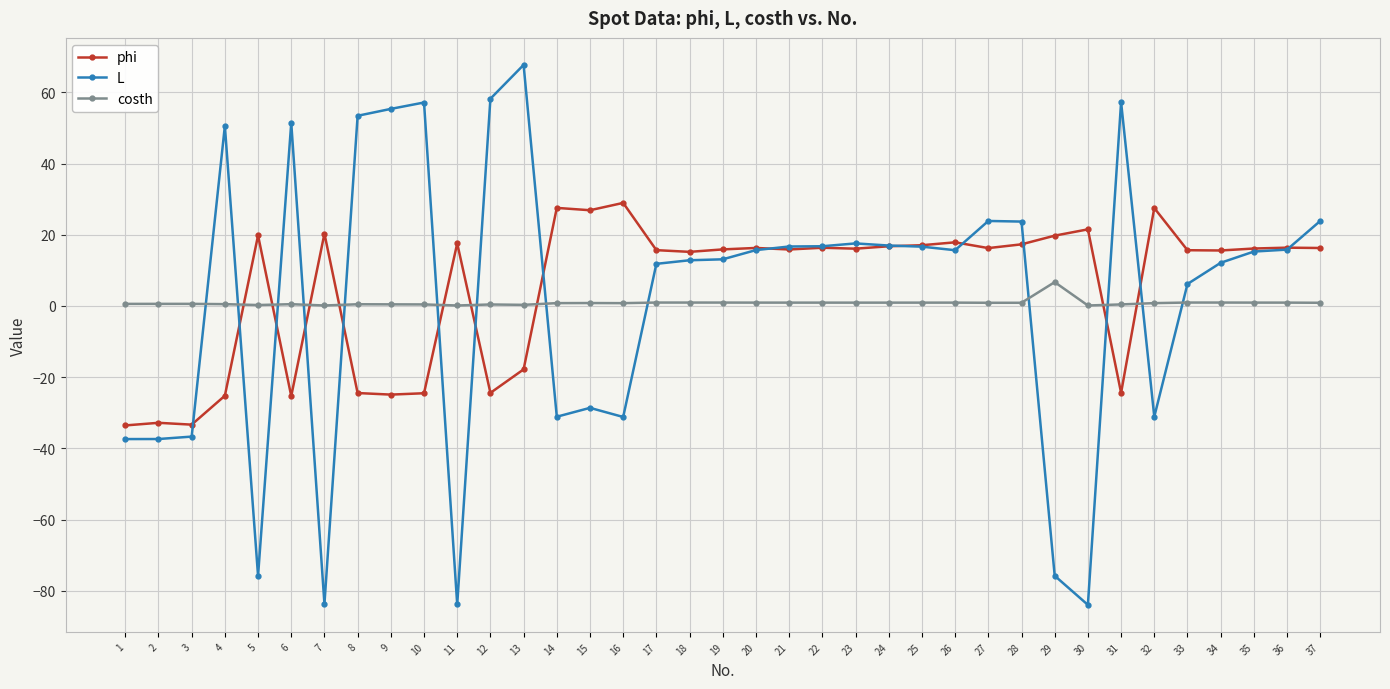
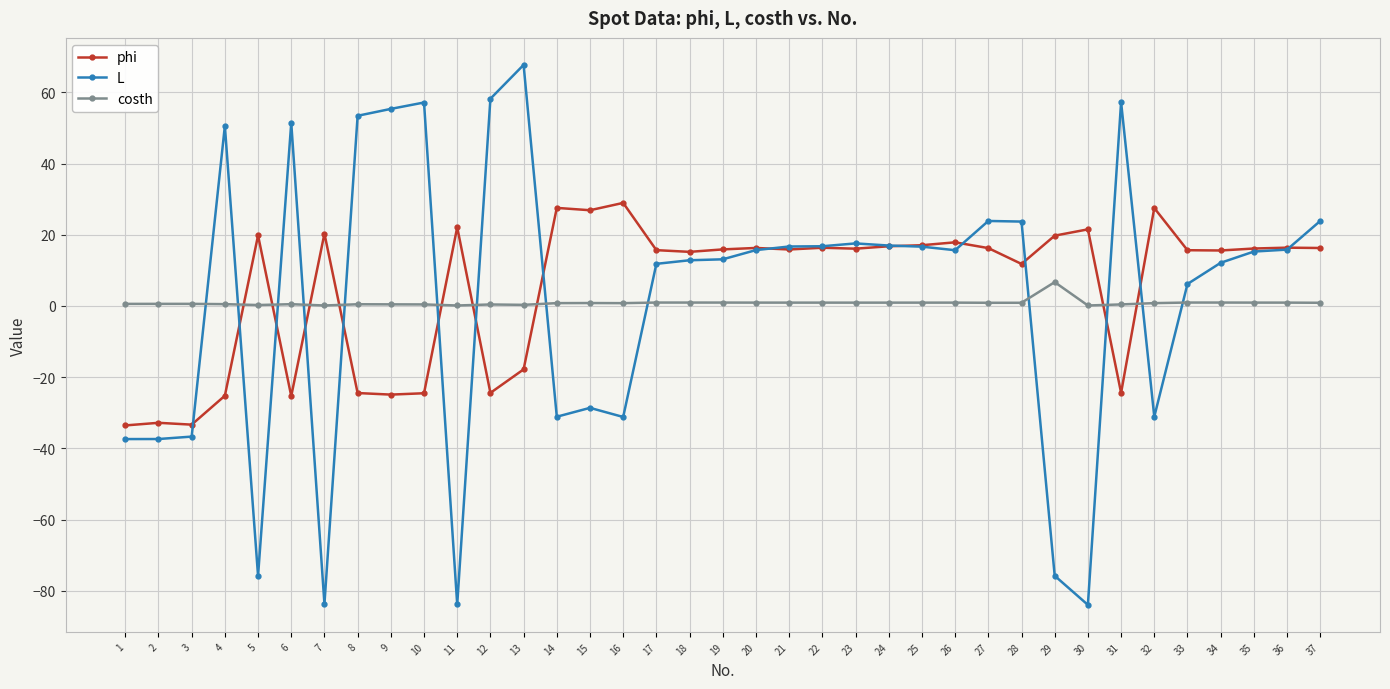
  {
    "phi": {
      "1": -34,
      "2": -33,
      "3": -33,
      "4": -25,
      "5": 20,
      "6": -25,
      "7": 20,
      "8": -24,
      "9": -25,
      "10": -25,
-     "11": 18,
+     "11": 22,
      "12": -24,
      "13": -18,
      "14": 28,
      "15": 27,
      "16": 29,
      "17": 16,
      "18": 15,
      "19": 16,
      "21": 16,
      "23": 16,
      "26": 18,
      "27": 16,
-     "28": 17,
+     "28": 12,
      "29": 20,
      "30": 22,
      "31": -24,
      "32": 28,
      "33": 16,
      "34": 16,
      "35": 16,
      "37": 16
    },
    "L": {
      "1": -37,
      "2": -37,
      "3": -37,
      "4": 51,
      "5": -76,
      "6": 51,
      "7": -84,
      "8": 53,
      "9": 55,
      "10": 57,
      "11": -84,
      "12": 58,
      "13": 68,
      "14": -31,
      "15": -29,
      "16": -31,
      "17": 12,
      "18": 13,
      "19": 13,
      "21": 17,
      "23": 18,
      "26": 16,
      "27": 24,
      "28": 24,
      "29": -76,
      "30": -84,
      "31": 57,
      "32": -31,
      "33": 6,
      "34": 12,
      "35": 15,
      "37": 24
    },
    "costh": {
      "1": 1,
      "2": 1,
      "3": 1,
      "4": 1,
      "5": 0,
      "6": 1,
      "7": 0,
      "8": 0,
      "9": 0,
      "10": 0,
      "11": 0,
      "12": 0,
      "13": 0,
      "14": 1,
      "15": 1,
      "16": 1,
      "17": 1,
      "18": 1,
      "19": 1,
      "20": 1,
      "21": 1,
      "22": 1,
      "23": 1,
      "24": 1,
      "25": 1,
      "26": 1,
      "27": 1,
      "28": 1,
      "29": 7,
      "30": 0,
      "31": 0,
      "32": 1,
      "33": 1,
      "34": 1,
      "35": 1,
      "36": 1,
      "37": 1
    }
  }
